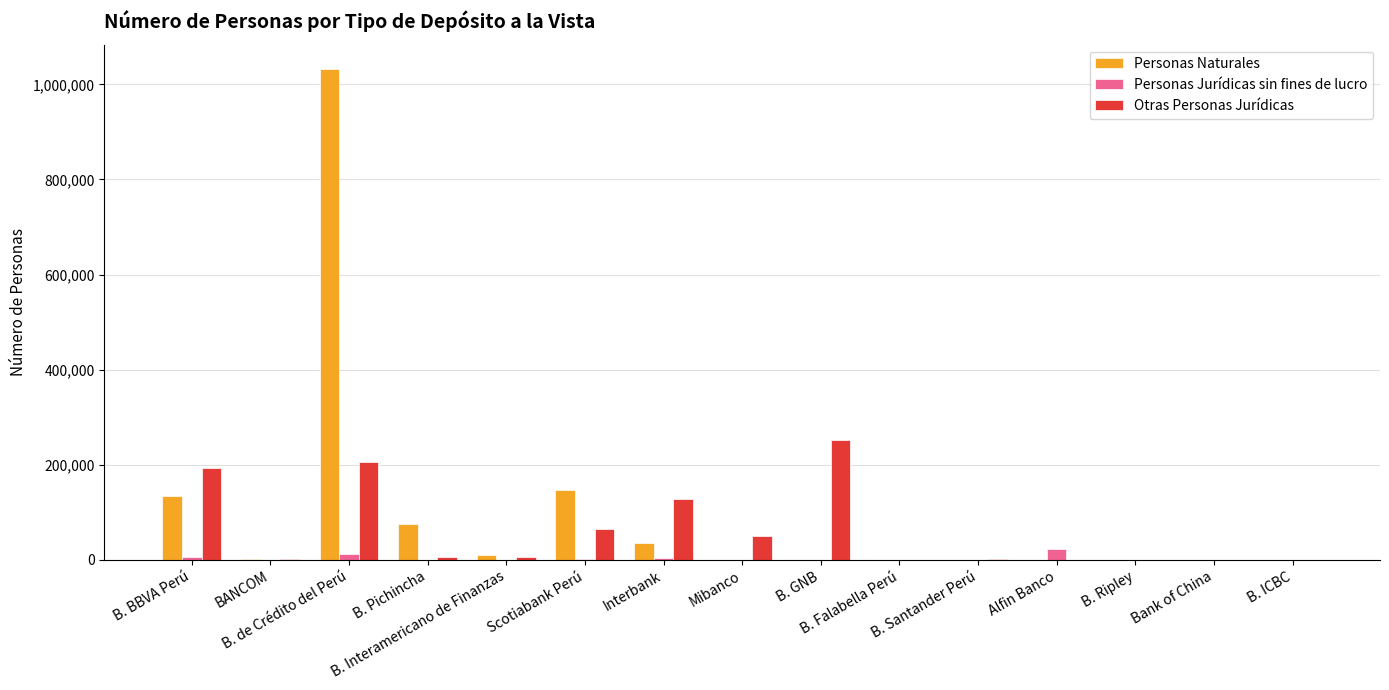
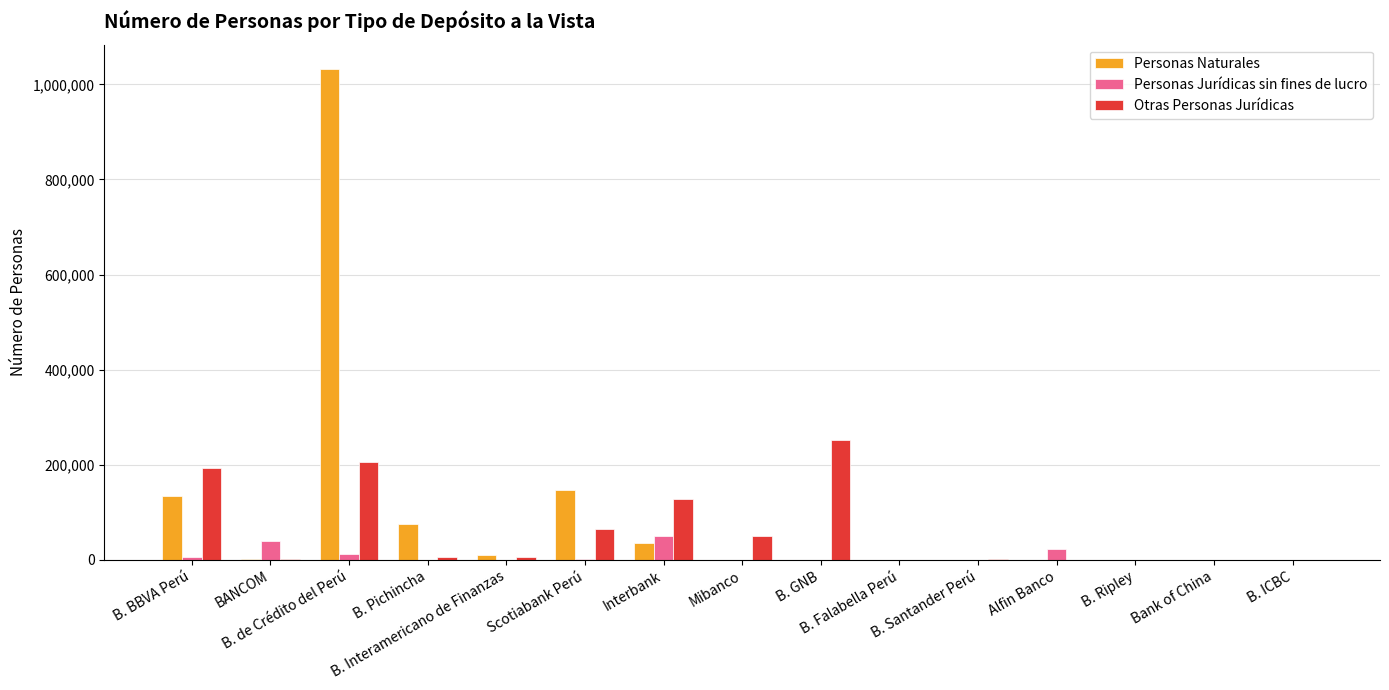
  {
    "Personas Naturales": {
      "B. BBVA Perú": "130,000",
      "B. de Crédito del Perú": "1,030,000",
      "B. Pichincha": "80,000",
      "B. Interamericano de Finanzas": "10,000",
      "Scotiabank Perú": "150,000",
      "Interbank": "40,000",
      "B. Falabella Perú": "0",
      "B. Santander Perú": "0",
      "B. Ripley": "0",
      "Bank of China": "0",
      "B. ICBC": "0"
    },
    "Personas Jurídicas sin fines de lucro": {
      "B. BBVA Perú": "10,000",
-     "BANCOM": "0",
+     "BANCOM": "40,000",
      "B. de Crédito del Perú": "10,000",
-     "Interbank": "0",
+     "Interbank": "50,000",
      "B. Falabella Perú": "0",
      "B. Santander Perú": "0",
      "Alfin Banco": "20,000",
      "B. Ripley": "0",
      "B. ICBC": "0"
    },
    "Otras Personas Jurídicas": {
      "B. BBVA Perú": "190,000",
      "B. de Crédito del Perú": "210,000",
      "B. Pichincha": "10,000",
      "B. Interamericano de Finanzas": "10,000",
      "Scotiabank Perú": "70,000",
      "Interbank": "130,000",
      "Mibanco": "50,000",
      "B. GNB": "250,000",
      "B. Falabella Perú": "0",
      "B. Ripley": "0",
      "Bank of China": "0"
    }
  }
